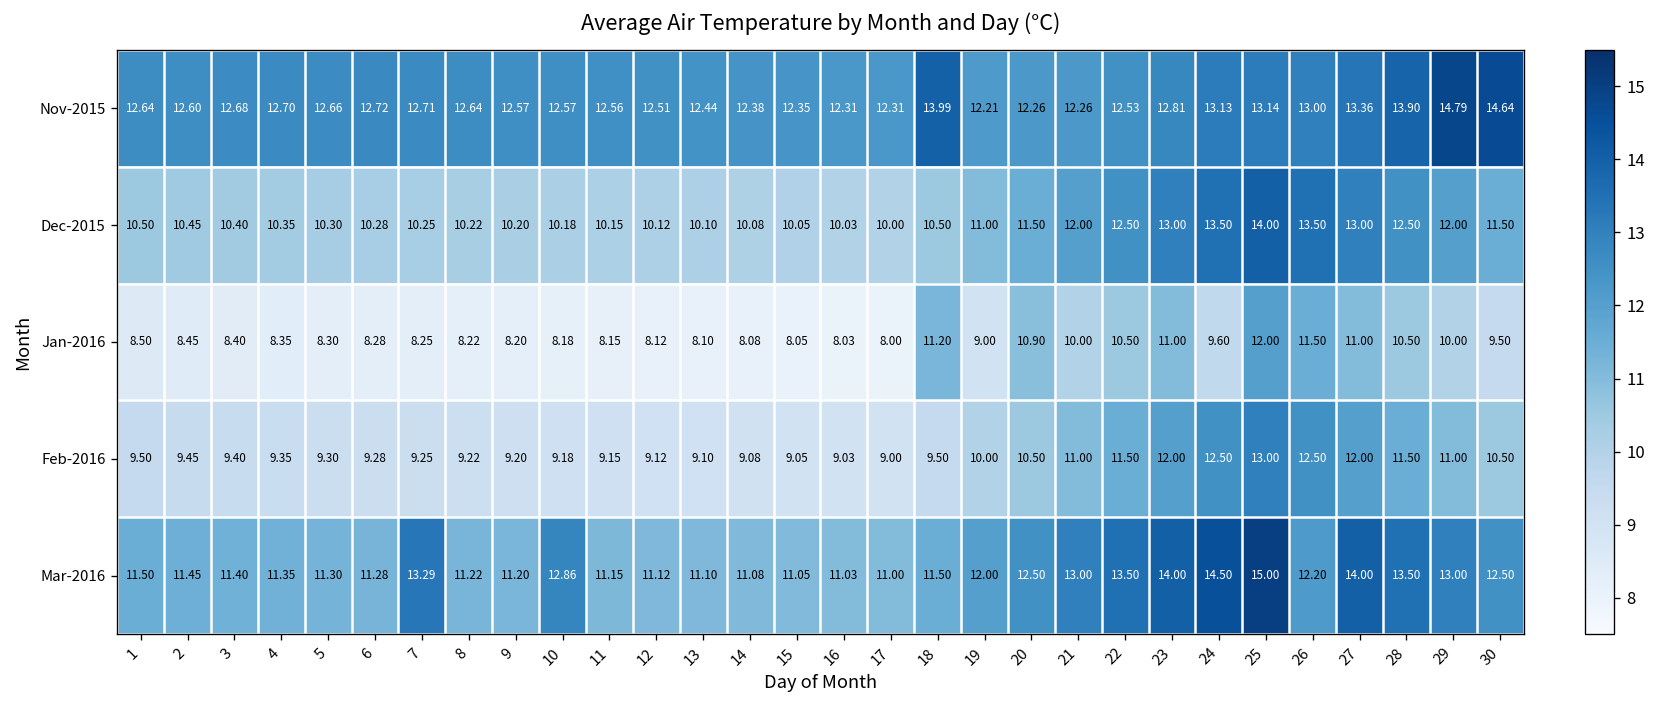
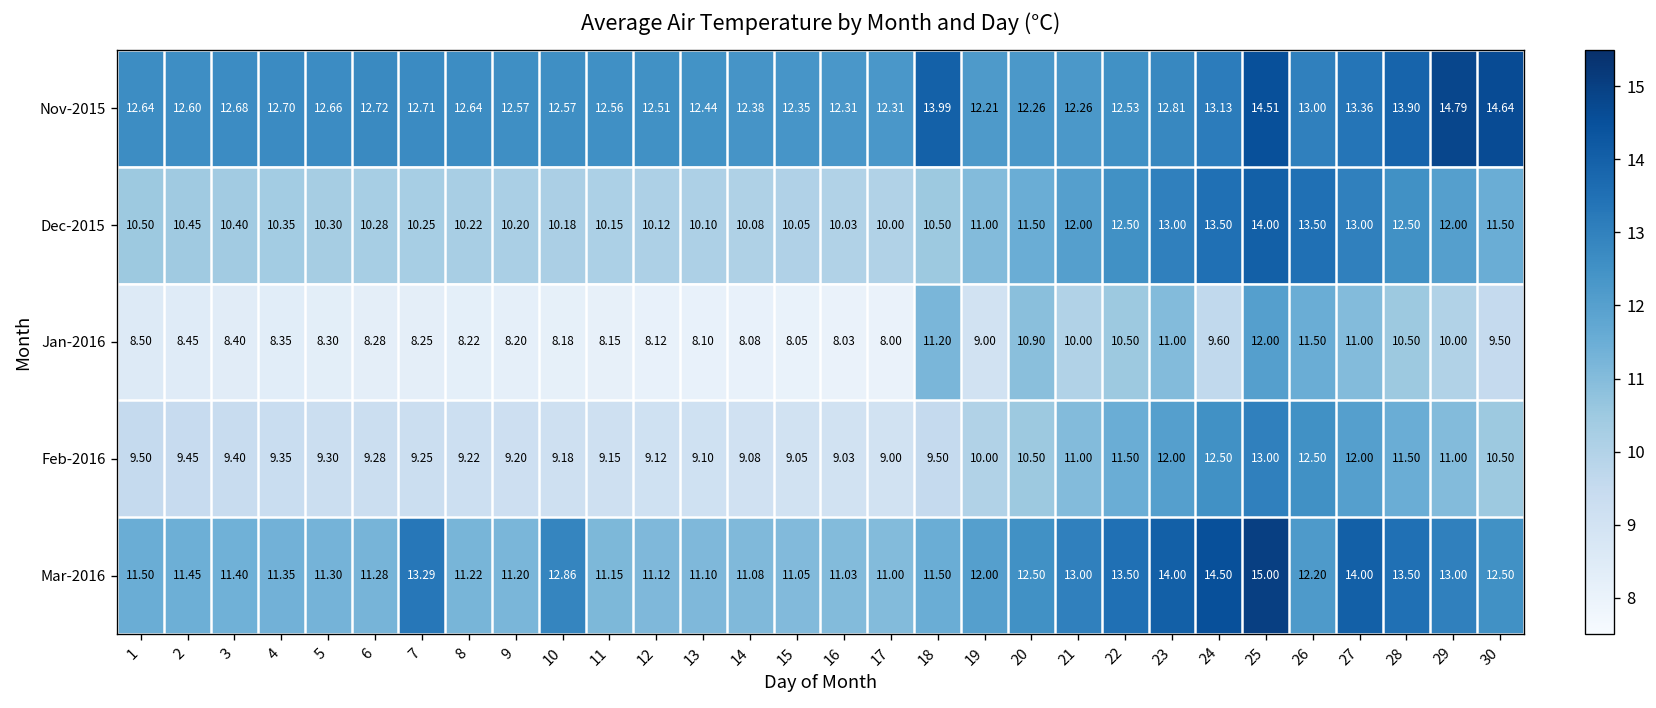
  {
    "Nov-2015": {
      "1": 12.64,
      "2": 12.60,
      "3": 12.68,
      "4": 12.70,
      "5": 12.66,
      "6": 12.72,
      "7": 12.71,
      "8": 12.64,
      "9": 12.57,
      "10": 12.57,
      "11": 12.56,
      "12": 12.51,
      "13": 12.44,
      "14": 12.38,
      "15": 12.35,
      "16": 12.31,
      "17": 12.31,
      "18": 13.99,
      "19": 12.21,
      "20": 12.26,
      "21": 12.26,
      "22": 12.53,
      "23": 12.81,
      "24": 13.13,
-     "25": 13.14,
+     "25": 14.51,
      "26": 13.00,
      "27": 13.36,
      "28": 13.90,
      "29": 14.79,
      "30": 14.64
    },
    "Dec-2015": {
      "1": 10.50,
      "2": 10.45,
      "3": 10.40,
      "4": 10.35,
      "5": 10.30,
      "6": 10.28,
      "7": 10.25,
      "8": 10.22,
      "9": 10.20,
      "10": 10.18,
      "11": 10.15,
      "12": 10.12,
      "13": 10.10,
      "14": 10.08,
      "15": 10.05,
      "16": 10.03,
      "17": 10.00,
      "18": 10.50,
      "19": 11.00,
      "20": 11.50,
      "21": 12.00,
      "22": 12.50,
      "23": 13.00,
      "24": 13.50,
      "25": 14.00,
      "26": 13.50,
      "27": 13.00,
      "28": 12.50,
      "29": 12.00,
      "30": 11.50
    },
    "Jan-2016": {
      "1": 8.50,
      "2": 8.45,
      "3": 8.40,
      "4": 8.35,
      "5": 8.30,
      "6": 8.28,
      "7": 8.25,
      "8": 8.22,
      "9": 8.20,
      "10": 8.18,
      "11": 8.15,
      "12": 8.12,
      "13": 8.10,
      "14": 8.08,
      "15": 8.05,
      "16": 8.03,
      "17": 8.00,
      "18": 11.20,
      "19": 9.00,
      "20": 10.90,
      "21": 10.00,
      "22": 10.50,
      "23": 11.00,
      "24": 9.60,
      "25": 12.00,
      "26": 11.50,
      "27": 11.00,
      "28": 10.50,
      "29": 10.00,
      "30": 9.50
    },
    "Feb-2016": {
      "1": 9.50,
      "2": 9.45,
      "3": 9.40,
      "4": 9.35,
      "5": 9.30,
      "6": 9.28,
      "7": 9.25,
      "8": 9.22,
      "9": 9.20,
      "10": 9.18,
      "11": 9.15,
      "12": 9.12,
      "13": 9.10,
      "14": 9.08,
      "15": 9.05,
      "16": 9.03,
      "17": 9.00,
      "18": 9.50,
      "19": 10.00,
      "20": 10.50,
      "21": 11.00,
      "22": 11.50,
      "23": 12.00,
      "24": 12.50,
      "25": 13.00,
      "26": 12.50,
      "27": 12.00,
      "28": 11.50,
      "29": 11.00,
      "30": 10.50
    },
    "Mar-2016": {
      "1": 11.50,
      "2": 11.45,
      "3": 11.40,
      "4": 11.35,
      "5": 11.30,
      "6": 11.28,
      "7": 13.29,
      "8": 11.22,
      "9": 11.20,
      "10": 12.86,
      "11": 11.15,
      "12": 11.12,
      "13": 11.10,
      "14": 11.08,
      "15": 11.05,
      "16": 11.03,
      "17": 11.00,
      "18": 11.50,
      "19": 12.00,
      "20": 12.50,
      "21": 13.00,
      "22": 13.50,
      "23": 14.00,
      "24": 14.50,
      "25": 15.00,
      "26": 12.20,
      "27": 14.00,
      "28": 13.50,
      "29": 13.00,
      "30": 12.50
    }
  }
